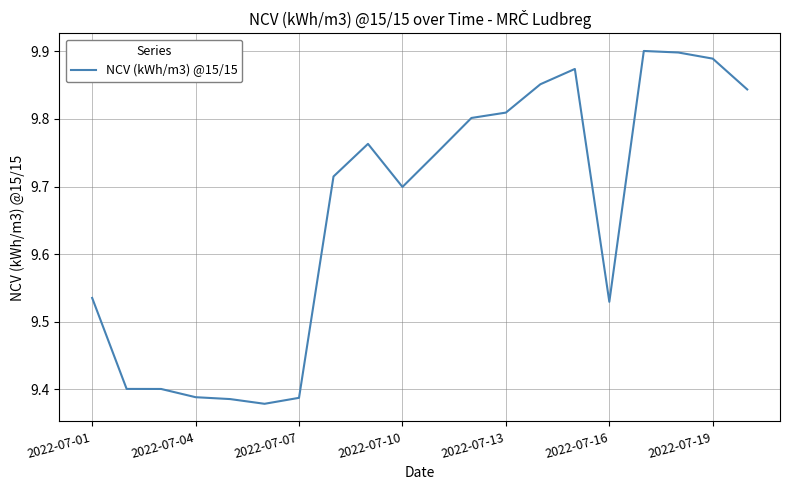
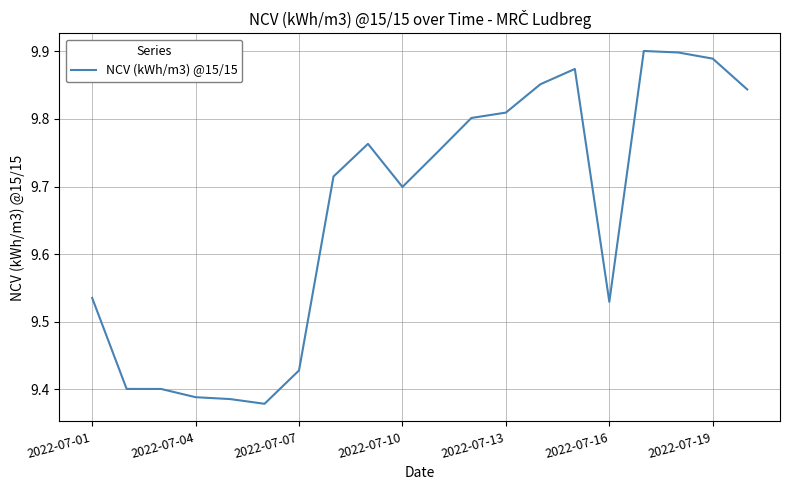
  {
    "2022-07-01": 9.54,
    "2022-07-04": 9.39,
-   "2022-07-07": 9.39,
+   "2022-07-07": 9.43,
    "2022-07-10": 9.70,
    "2022-07-13": 9.81,
    "2022-07-16": 9.53,
    "2022-07-19": 9.89
  }
